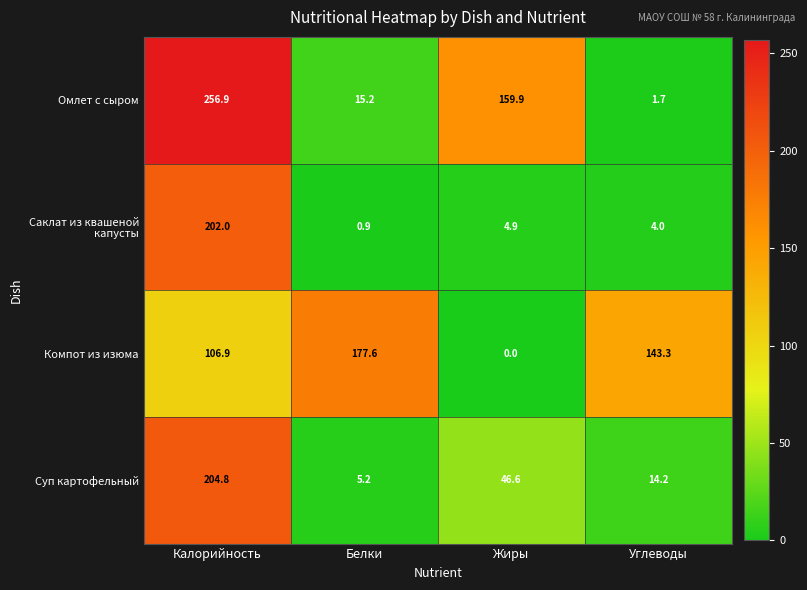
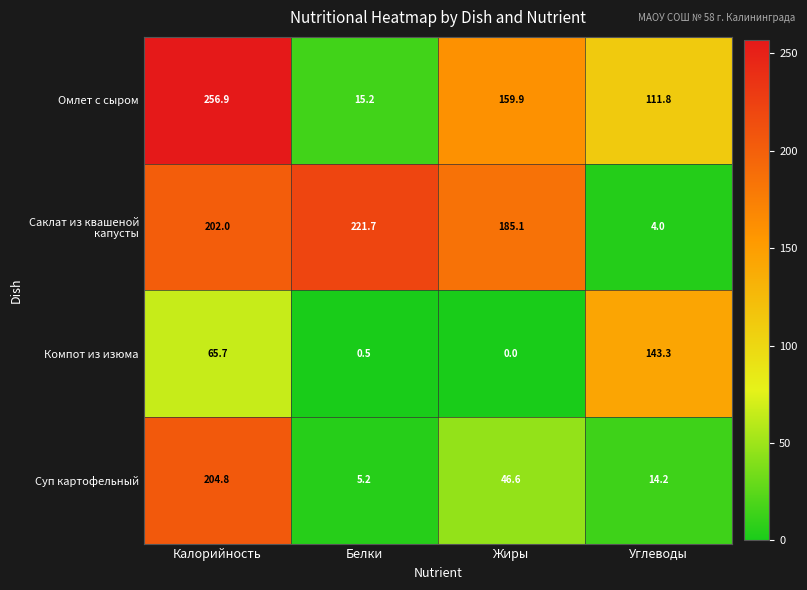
  {
    "Омлет с сыром": {
      "Калорийность": 256.9,
      "Белки": 15.2,
      "Жиры": 159.9,
-     "Углеводы": 1.7
+     "Углеводы": 111.8
    },
    "Саклат из квашеной капусты": {
      "Калорийность": 202.0,
-     "Белки": 0.9,
-     "Жиры": 4.9,
+     "Белки": 221.7,
+     "Жиры": 185.1,
      "Углеводы": 4.0
    },
    "Компот из изюма": {
-     "Калорийность": 106.9,
-     "Белки": 177.6,
+     "Калорийность": 65.7,
+     "Белки": 0.5,
      "Жиры": 0.0,
      "Углеводы": 143.3
    },
    "Суп картофельный": {
      "Калорийность": 204.8,
      "Белки": 5.2,
      "Жиры": 46.6,
      "Углеводы": 14.2
    }
  }
